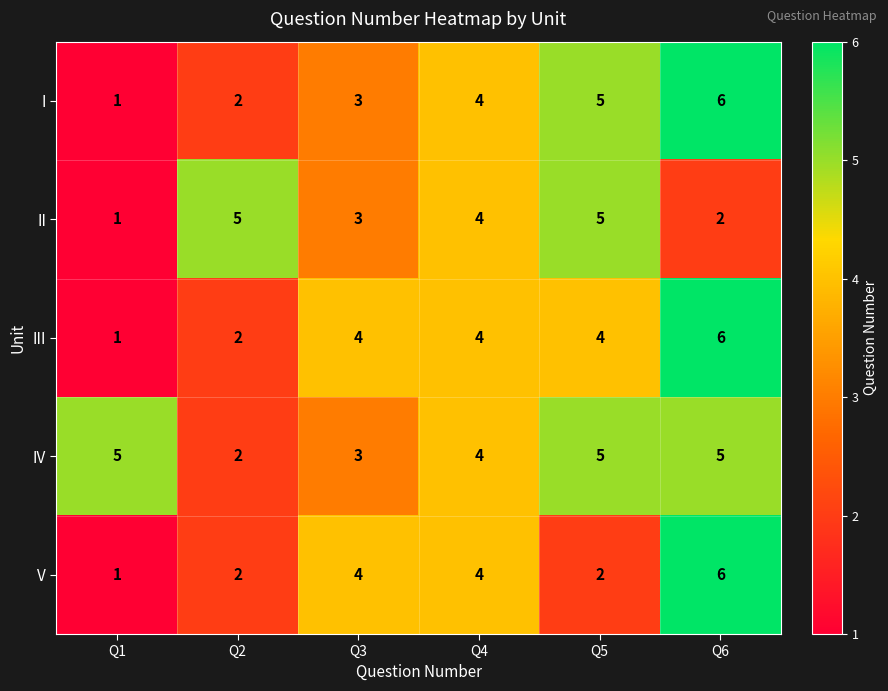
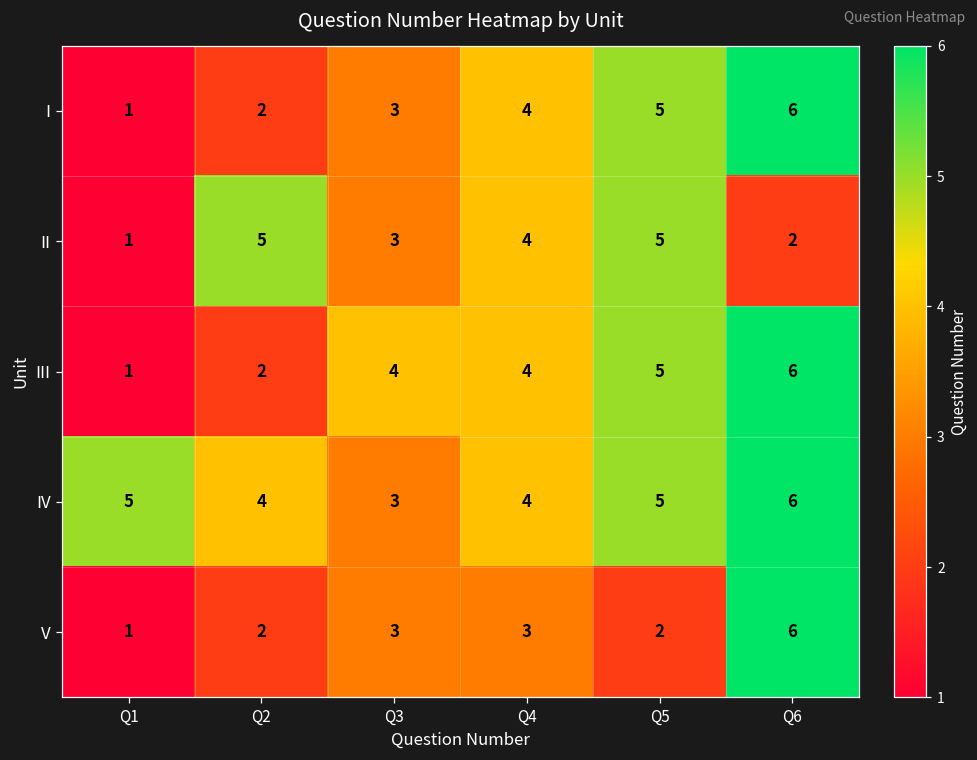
  {
    "I": {
      "Q1": 1,
      "Q2": 2,
      "Q3": 3,
      "Q4": 4,
      "Q5": 5,
      "Q6": 6
    },
    "II": {
      "Q1": 1,
      "Q2": 5,
      "Q3": 3,
      "Q4": 4,
      "Q5": 5,
      "Q6": 2
    },
    "III": {
      "Q1": 1,
      "Q2": 2,
      "Q3": 4,
      "Q4": 4,
-     "Q5": 4,
+     "Q5": 5,
      "Q6": 6
    },
    "IV": {
      "Q1": 5,
-     "Q2": 2,
+     "Q2": 4,
      "Q3": 3,
      "Q4": 4,
      "Q5": 5,
-     "Q6": 5
+     "Q6": 6
    },
    "V": {
      "Q1": 1,
      "Q2": 2,
-     "Q3": 4,
-     "Q4": 4,
+     "Q3": 3,
+     "Q4": 3,
      "Q5": 2,
      "Q6": 6
    }
  }
